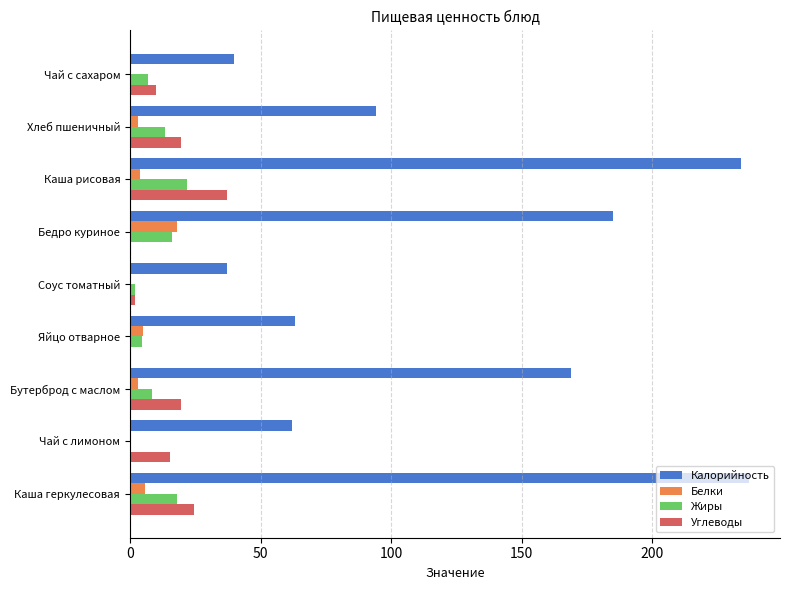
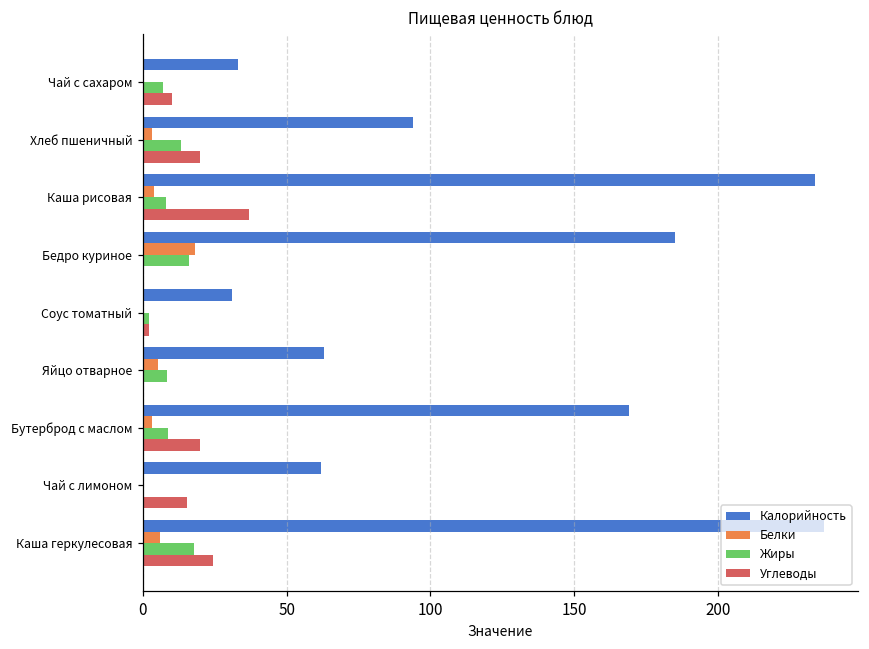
  {
    "Калорийность": {
-     "Чай с сахаром": 40,
+     "Чай с сахаром": 33,
      "Хлеб пшеничный": 94,
      "Каша рисовая": 234,
      "Бедро куриное": 185,
-     "Соус томатный": 37,
+     "Соус томатный": 31,
      "Яйцо отварное": 63,
      "Бутерброд с маслом": 169,
      "Чай с лимоном": 62
    },
    "Жиры": {
      "Чай с сахаром": 7,
      "Хлеб пшеничный": 13,
-     "Каша рисовая": 22,
+     "Каша рисовая": 8,
      "Бедро куриное": 16,
      "Соус томатный": 2,
-     "Яйцо отварное": 5,
+     "Яйцо отварное": 8,
      "Бутерброд с маслом": 9,
      "Каша геркулесовая": 18
    }
  }
